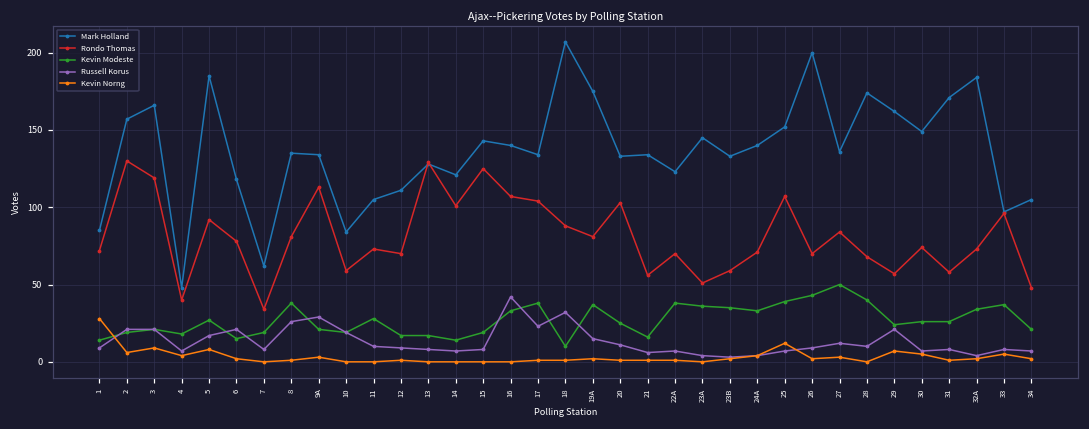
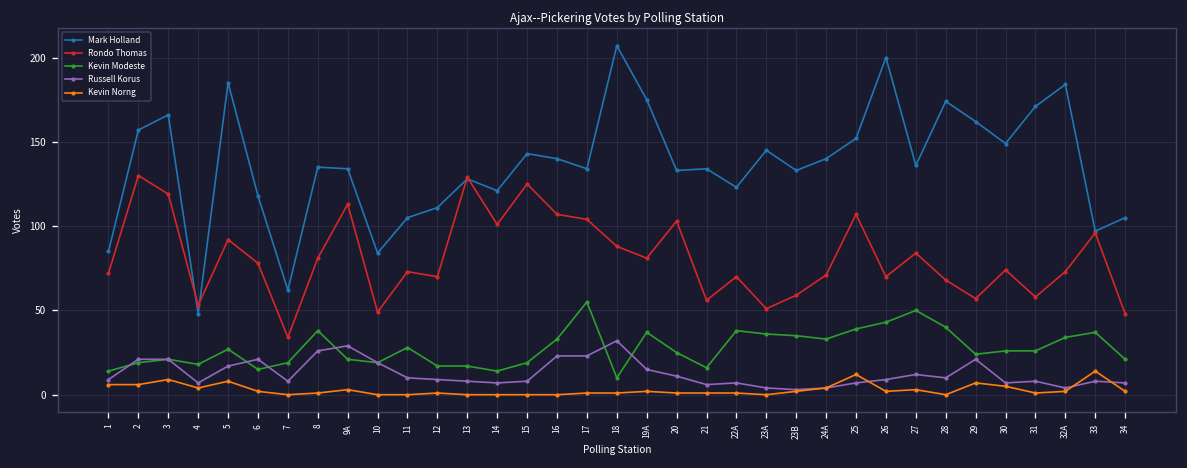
  {
    "Mark Holland": {
      "1": 85,
      "2": 157,
      "3": 166,
      "4": 48,
      "5": 185,
      "6": 118,
      "7": 62,
      "8": 135,
      "9A": 134,
      "10": 84,
      "11": 105,
      "12": 111,
      "14": 121,
      "15": 143,
      "16": 140,
      "17": 134,
      "18": 207,
      "19A": 175,
      "20": 133,
      "21": 134,
      "22A": 123,
      "23A": 145,
      "23B": 133,
      "24A": 140,
      "25": 152,
      "26": 200,
      "27": 136,
      "28": 174,
      "29": 162,
      "30": 149,
      "31": 171,
      "32A": 184,
      "34": 105
    },
    "Rondo Thomas": {
      "1": 72,
      "2": 130,
      "3": 119,
-     "4": 40,
+     "4": 53,
      "5": 92,
      "6": 78,
      "7": 34,
      "8": 81,
      "9A": 113,
-     "10": 59,
+     "10": 49,
      "11": 73,
      "12": 70,
      "14": 101,
      "15": 125,
      "16": 107,
      "17": 104,
      "18": 88,
      "19A": 81,
      "20": 103,
      "21": 56,
      "22A": 70,
      "23A": 51,
      "23B": 59,
      "24A": 71,
      "25": 107,
      "26": 70,
      "27": 84,
      "28": 68,
      "29": 57,
      "30": 74,
      "31": 58,
      "32A": 73,
      "34": 48
    },
    "Kevin Modeste": {
      "1": 14,
      "2": 19,
      "4": 18,
      "5": 27,
      "6": 15,
      "7": 19,
      "8": 38,
      "9A": 21,
      "11": 28,
      "12": 17,
      "13": 17,
      "14": 14,
      "15": 19,
      "16": 33,
-     "17": 38,
+     "17": 55,
      "18": 10,
      "19A": 37,
      "20": 25,
      "21": 16,
      "22A": 38,
      "23A": 36,
      "23B": 35,
      "24A": 33,
      "25": 39,
      "26": 43,
      "27": 50,
      "28": 40,
      "29": 24,
      "30": 26,
      "31": 26,
      "32A": 34,
      "33": 37,
      "34": 21
    },
    "Russell Korus": {
      "1": 9,
      "2": 21,
      "4": 7,
      "5": 17,
      "6": 21,
      "7": 8,
      "8": 26,
      "9A": 29,
      "11": 10,
      "12": 9,
      "13": 8,
      "14": 7,
      "15": 8,
-     "16": 42,
+     "16": 23,
      "17": 23,
      "18": 32,
      "19A": 15,
      "20": 11,
      "21": 6,
      "22A": 7,
      "23A": 4,
      "25": 7,
      "26": 9,
      "27": 12,
      "28": 10,
      "29": 21,
      "30": 7,
      "31": 8,
      "32A": 4,
      "33": 8,
      "34": 7
    },
    "Kevin Norng": {
-     "1": 28,
+     "1": 6,
      "2": 6,
      "3": 9,
      "4": 4,
      "5": 8,
      "6": 2,
      "7": 0,
      "8": 1,
      "9A": 3,
      "10": 0,
      "11": 0,
      "12": 1,
      "13": 0,
      "14": 0,
      "15": 0,
      "16": 0,
      "17": 1,
      "18": 1,
      "19A": 2,
      "20": 1,
      "21": 1,
      "22A": 1,
      "23A": 0,
      "25": 12,
      "26": 2,
      "27": 3,
      "28": 0,
      "29": 7,
      "30": 5,
      "31": 1,
      "32A": 2,
-     "33": 5,
+     "33": 14,
      "34": 2
    }
  }
